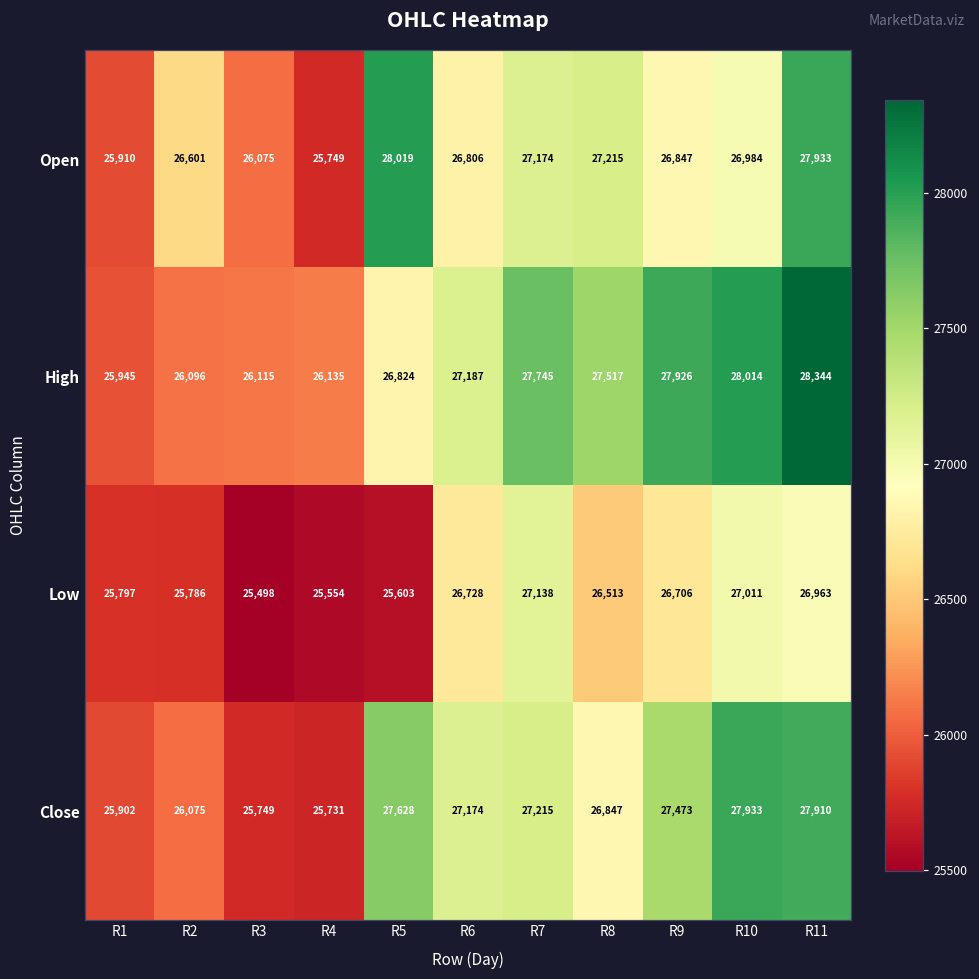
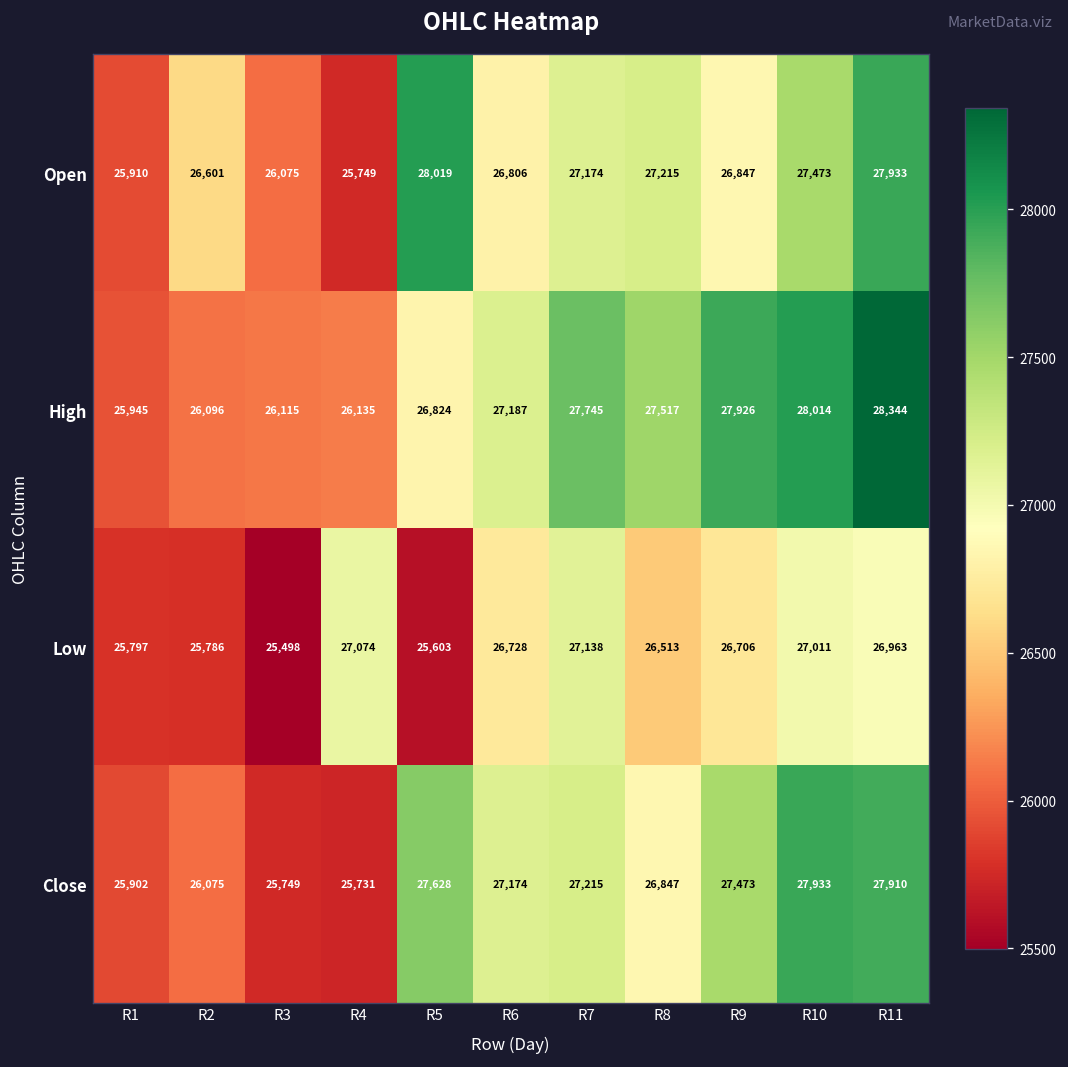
  {
    "Open": {
      "R1": "25,910",
      "R2": "26,601",
      "R3": "26,075",
      "R4": "25,749",
      "R5": "28,019",
      "R6": "26,806",
      "R7": "27,174",
      "R8": "27,215",
      "R9": "26,847",
-     "R10": "26,984",
+     "R10": "27,473",
      "R11": "27,933"
    },
    "High": {
      "R1": "25,945",
      "R2": "26,096",
      "R3": "26,115",
      "R4": "26,135",
      "R5": "26,824",
      "R6": "27,187",
      "R7": "27,745",
      "R8": "27,517",
      "R9": "27,926",
      "R10": "28,014",
      "R11": "28,344"
    },
    "Low": {
      "R1": "25,797",
      "R2": "25,786",
      "R3": "25,498",
-     "R4": "25,554",
+     "R4": "27,074",
      "R5": "25,603",
      "R6": "26,728",
      "R7": "27,138",
      "R8": "26,513",
      "R9": "26,706",
      "R10": "27,011",
      "R11": "26,963"
    },
    "Close": {
      "R1": "25,902",
      "R2": "26,075",
      "R3": "25,749",
      "R4": "25,731",
      "R5": "27,628",
      "R6": "27,174",
      "R7": "27,215",
      "R8": "26,847",
      "R9": "27,473",
      "R10": "27,933",
      "R11": "27,910"
    }
  }
